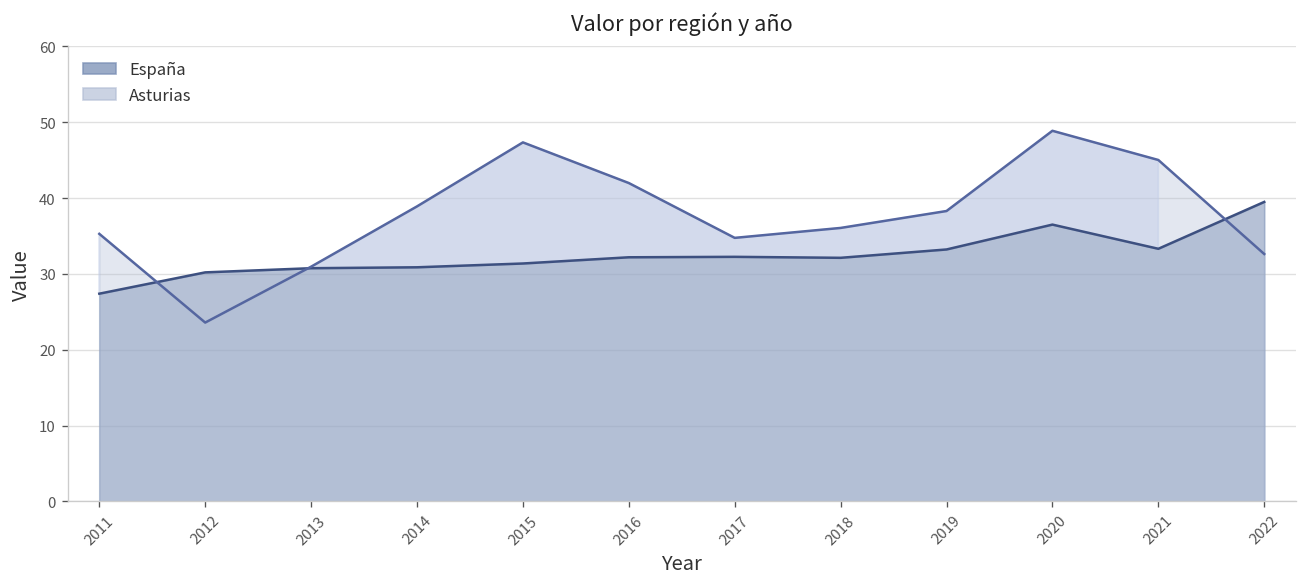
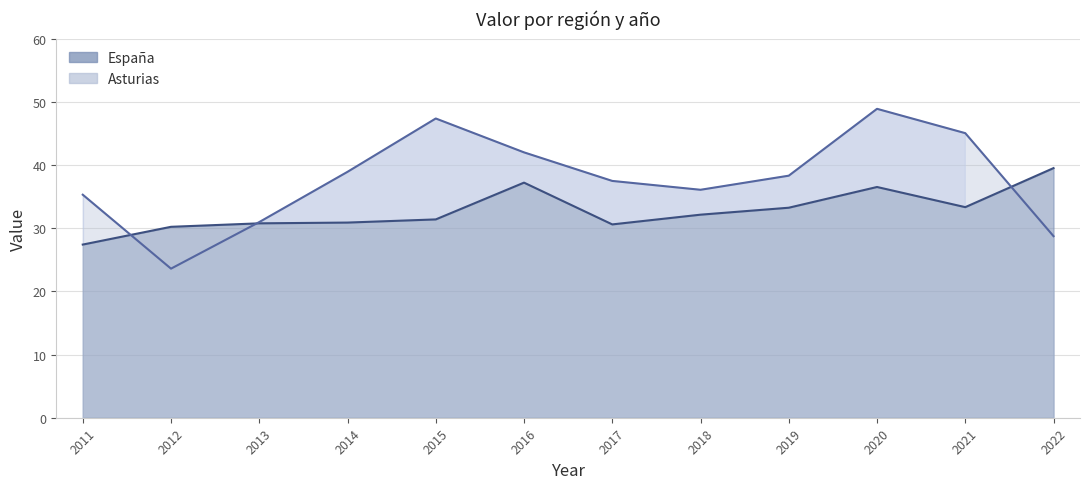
  {
    "España": {
      "2011": 27,
      "2012": 30,
      "2014": 31,
      "2015": 31,
-     "2016": 32,
-     "2017": 32,
+     "2016": 37,
+     "2017": 31,
      "2018": 32,
      "2019": 33,
      "2020": 37,
      "2021": 33,
      "2022": 40
    },
    "Asturias": {
      "2011": 35,
      "2012": 24,
      "2014": 39,
      "2015": 47,
      "2016": 42,
-     "2017": 35,
+     "2017": 37,
      "2018": 36,
      "2019": 38,
      "2020": 49,
      "2021": 45,
-     "2022": 33
+     "2022": 29
    }
  }
